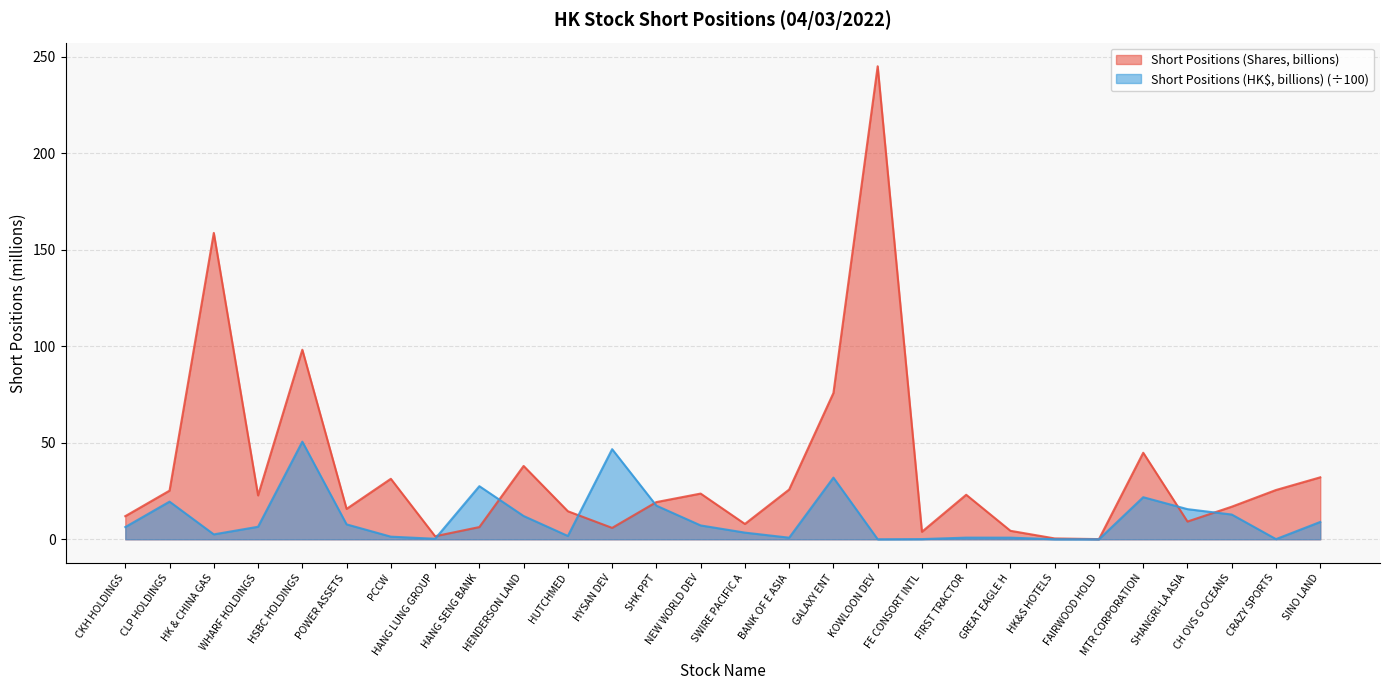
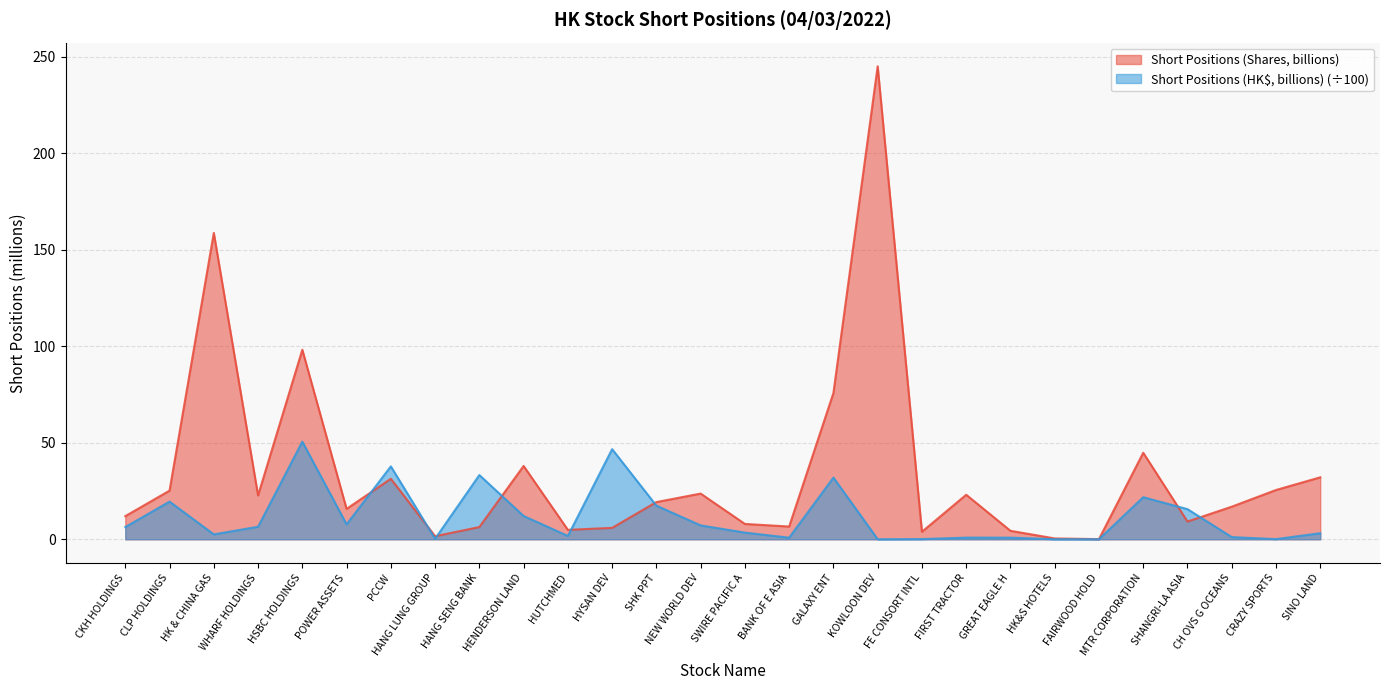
  {
    "Short Positions (Shares, billions)": {
      "CKH HOLDINGS": 12,
      "CLP HOLDINGS": 25,
      "HK & CHINA GAS": 159,
      "WHARF HOLDINGS": 23,
      "HSBC HOLDINGS": 98,
      "POWER ASSETS": 16,
      "PCCW": 31,
      "HANG LUNG GROUP": 2,
      "HANG SENG BANK": 6,
      "HENDERSON LAND": 38,
-     "HUTCHMED": 15,
+     "HUTCHMED": 5,
      "HYSAN DEV": 6,
      "SHK PPT": 19,
      "NEW WORLD DEV": 24,
      "SWIRE PACIFIC A": 8,
-     "BANK OF E ASIA": 26,
+     "BANK OF E ASIA": 7,
      "GALAXY ENT": 76,
      "KOWLOON DEV": 245,
      "FE CONSORT INTL": 4,
      "FIRST TRACTOR": 23,
      "GREAT EAGLE H": 4,
      "MTR CORPORATION": 45,
      "SHANGRI-LA ASIA": 9,
      "CH OVS G OCEANS": 17,
      "CRAZY SPORTS": 26,
      "SINO LAND": 32
    },
    "Short Positions (HK$, billions) (÷100)": {
      "CKH HOLDINGS": 6,
      "CLP HOLDINGS": 20,
      "HK & CHINA GAS": 3,
      "WHARF HOLDINGS": 6,
      "HSBC HOLDINGS": 51,
      "POWER ASSETS": 8,
-     "PCCW": 1,
+     "PCCW": 38,
      "HANG LUNG GROUP": 0,
-     "HANG SENG BANK": 28,
+     "HANG SENG BANK": 33,
      "HENDERSON LAND": 12,
      "HUTCHMED": 2,
      "HYSAN DEV": 47,
      "SHK PPT": 17,
      "NEW WORLD DEV": 7,
      "SWIRE PACIFIC A": 3,
      "BANK OF E ASIA": 1,
      "GALAXY ENT": 32,
      "KOWLOON DEV": 0,
      "FE CONSORT INTL": 0,
      "FIRST TRACTOR": 1,
      "GREAT EAGLE H": 1,
      "MTR CORPORATION": 22,
      "SHANGRI-LA ASIA": 16,
-     "CH OVS G OCEANS": 13,
+     "CH OVS G OCEANS": 1,
      "CRAZY SPORTS": 0,
-     "SINO LAND": 9
+     "SINO LAND": 3
    }
  }
